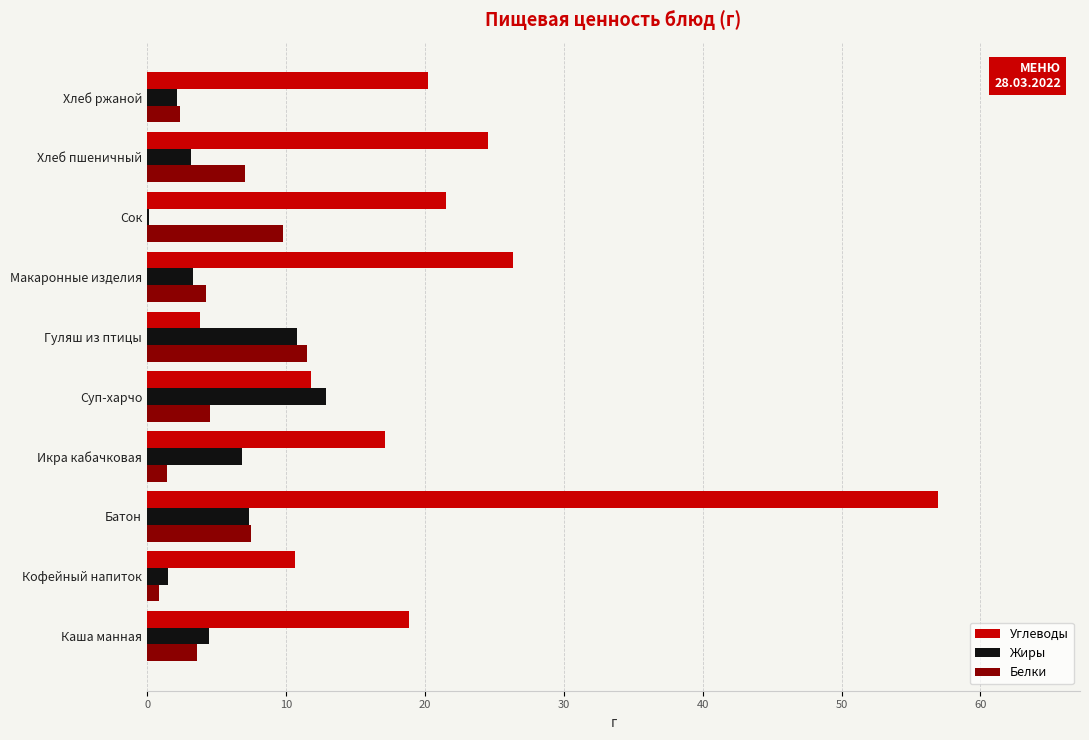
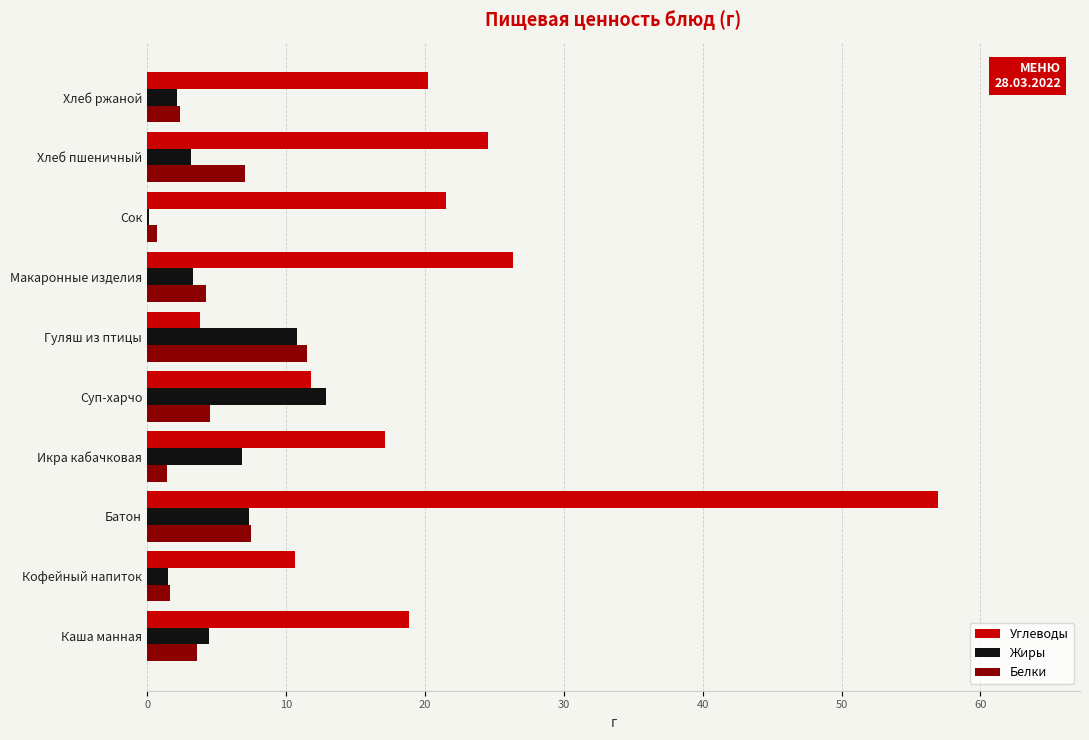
  {
    "Углеводы": {
      "Хлеб ржаной": 20.2,
      "Хлеб пшеничный": 24.5,
      "Сок": 21.5,
      "Макаронные изделия": 26.3,
      "Гуляш из птицы": 3.8,
      "Суп-харчо": 11.8,
      "Икра кабачковая": 17.2,
      "Батон": 56.9,
      "Кофейный напиток": 10.7,
      "Каша манная": 18.9
    },
    "Жиры": {
      "Хлеб ржаной": 2.2,
      "Хлеб пшеничный": 3.2,
      "Макаронные изделия": 3.3,
      "Гуляш из птицы": 10.8,
      "Суп-харчо": 12.9,
      "Икра кабачковая": 6.8,
      "Батон": 7.3,
      "Кофейный напиток": 1.5,
      "Каша манная": 4.5
    },
    "Белки": {
      "Хлеб ржаной": 2.4,
      "Хлеб пшеничный": 7.1,
-     "Сок": 9.8,
+     "Сок": 0.7,
      "Макаронные изделия": 4.3,
      "Гуляш из птицы": 11.5,
      "Суп-харчо": 4.6,
      "Икра кабачковая": 1.5,
      "Батон": 7.5,
-     "Кофейный напиток": 0.9,
+     "Кофейный напиток": 1.7,
      "Каша манная": 3.6
    }
  }
